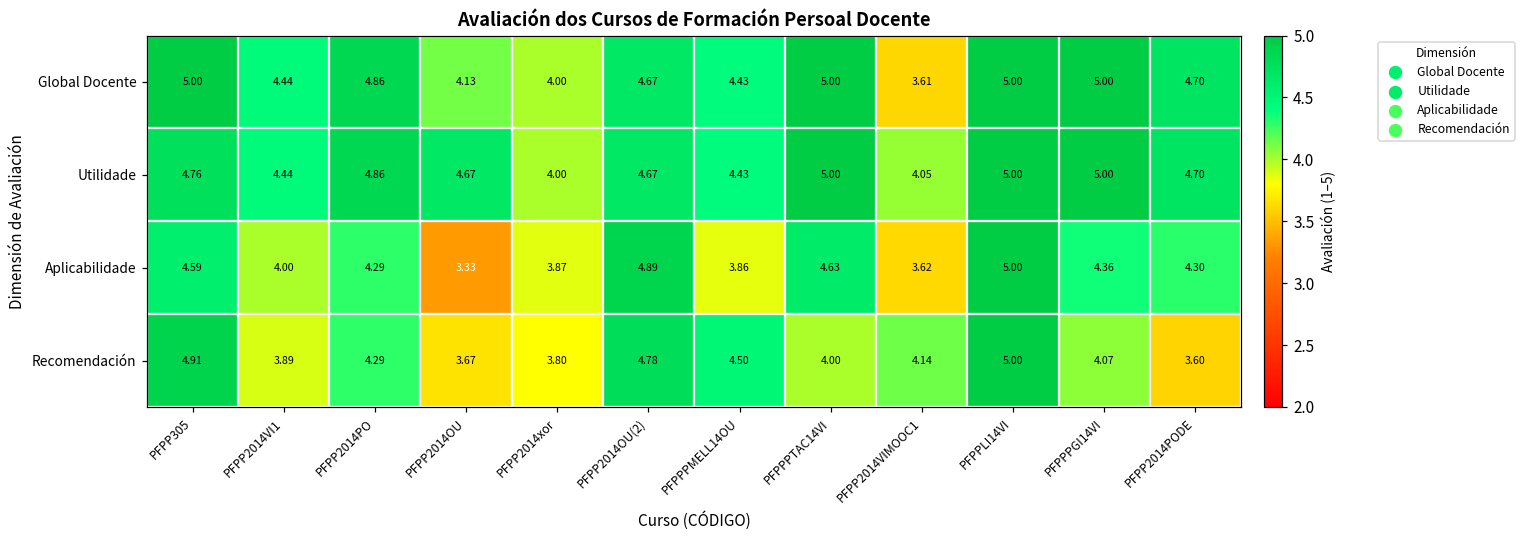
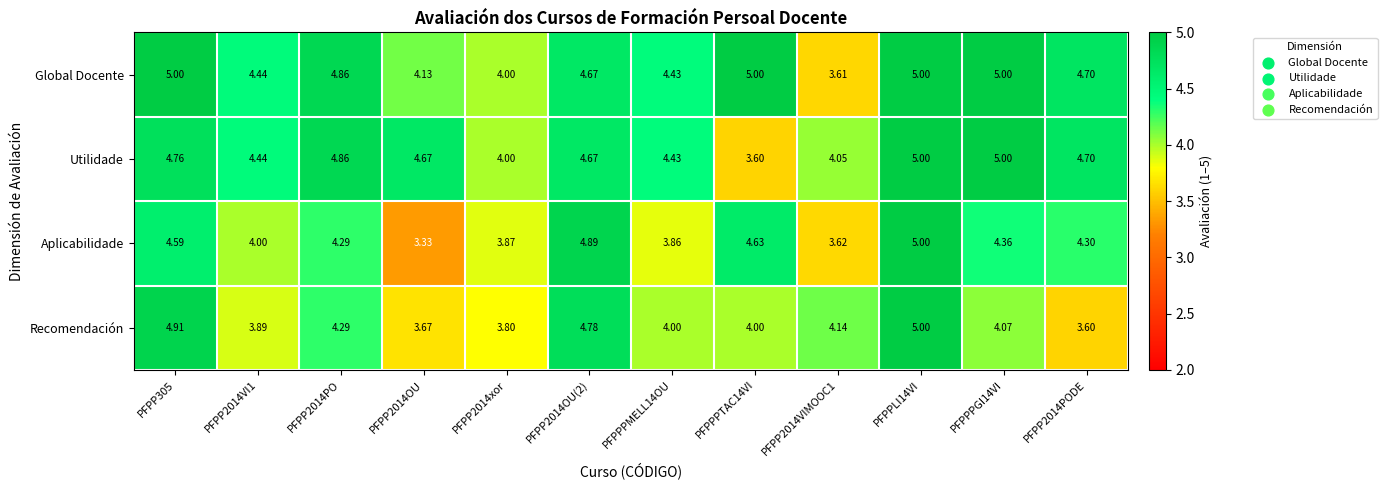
  {
    "Global Docente": {
      "PFPP305": 5.00,
      "PFPP2014VI1": 4.44,
      "PFPP2014PO": 4.86,
      "PFPP2014OU": 4.13,
      "PFPP2014xor": 4.00,
      "PFPP2014OU(2)": 4.67,
      "PFPPPMELL14OU": 4.43,
      "PFPPPTAC14VI": 5.00,
      "PFPP2014VIMOOC1": 3.61,
      "PFPPLI14VI": 5.00,
      "PFPPPGI14VI": 5.00,
      "PFPP2014PODE": 4.70
    },
    "Utilidade": {
      "PFPP305": 4.76,
      "PFPP2014VI1": 4.44,
      "PFPP2014PO": 4.86,
      "PFPP2014OU": 4.67,
      "PFPP2014xor": 4.00,
      "PFPP2014OU(2)": 4.67,
      "PFPPPMELL14OU": 4.43,
-     "PFPPPTAC14VI": 5.00,
+     "PFPPPTAC14VI": 3.60,
      "PFPP2014VIMOOC1": 4.05,
      "PFPPLI14VI": 5.00,
      "PFPPPGI14VI": 5.00,
      "PFPP2014PODE": 4.70
    },
    "Aplicabilidade": {
      "PFPP305": 4.59,
      "PFPP2014VI1": 4.00,
      "PFPP2014PO": 4.29,
      "PFPP2014OU": 3.33,
      "PFPP2014xor": 3.87,
      "PFPP2014OU(2)": 4.89,
      "PFPPPMELL14OU": 3.86,
      "PFPPPTAC14VI": 4.63,
      "PFPP2014VIMOOC1": 3.62,
      "PFPPLI14VI": 5.00,
      "PFPPPGI14VI": 4.36,
      "PFPP2014PODE": 4.30
    },
    "Recomendación": {
      "PFPP305": 4.91,
      "PFPP2014VI1": 3.89,
      "PFPP2014PO": 4.29,
      "PFPP2014OU": 3.67,
      "PFPP2014xor": 3.80,
      "PFPP2014OU(2)": 4.78,
-     "PFPPPMELL14OU": 4.50,
+     "PFPPPMELL14OU": 4.00,
      "PFPPPTAC14VI": 4.00,
      "PFPP2014VIMOOC1": 4.14,
      "PFPPLI14VI": 5.00,
      "PFPPPGI14VI": 4.07,
      "PFPP2014PODE": 3.60
    }
  }
